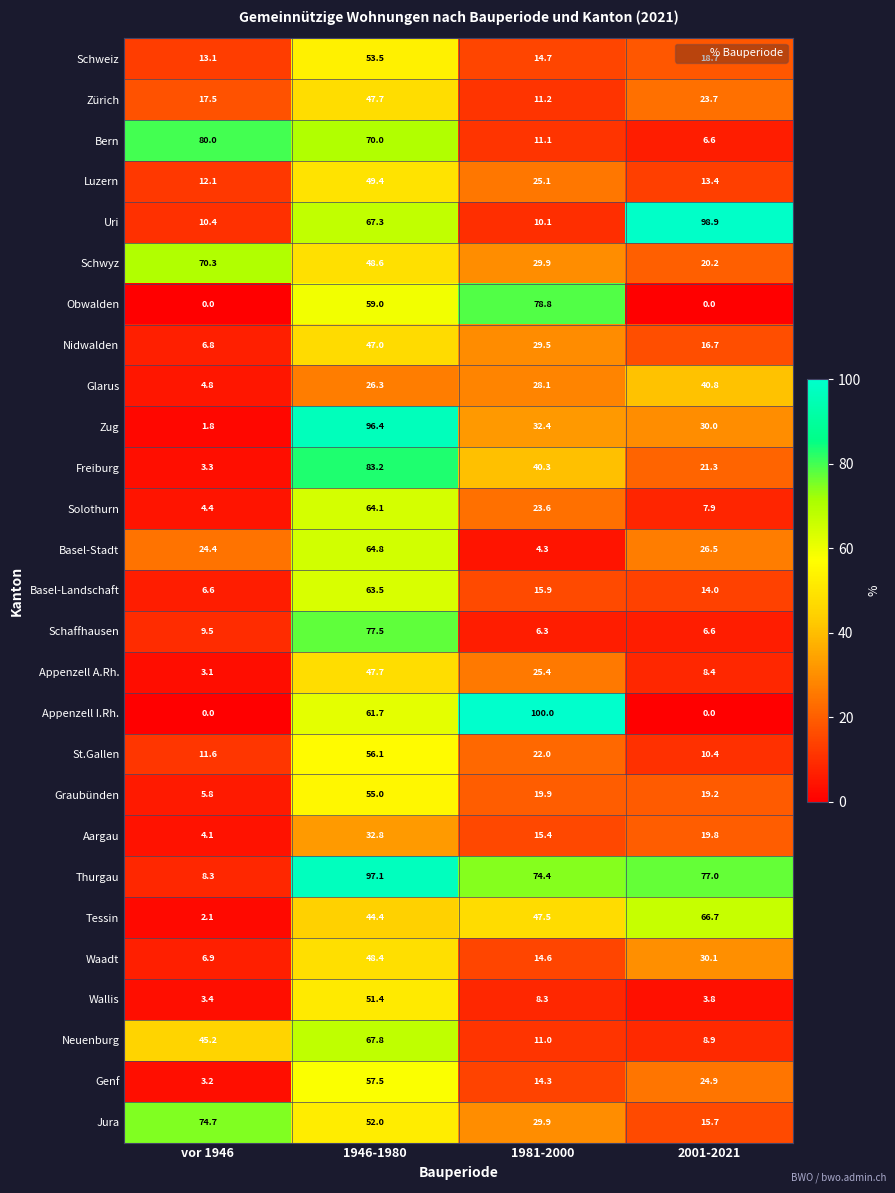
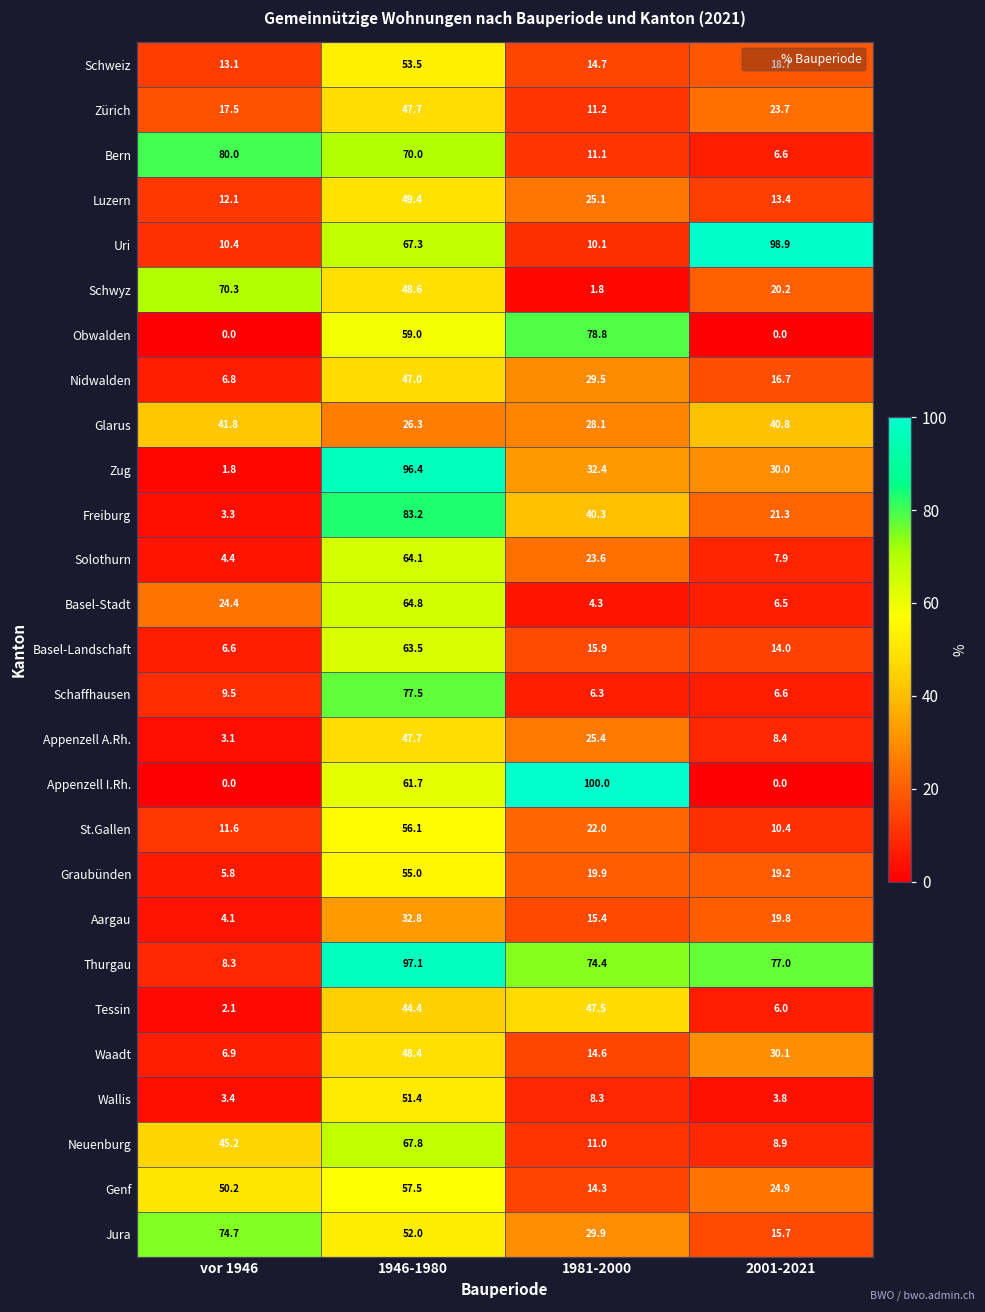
  {
    "Schweiz": {
      "vor 1946": 13.1,
      "1946-1980": 53.5,
      "1981-2000": 14.7
    },
    "Zürich": {
      "vor 1946": 17.5,
      "1946-1980": 47.7,
      "1981-2000": 11.2,
      "2001-2021": 23.7
    },
    "Bern": {
      "vor 1946": 80.0,
      "1946-1980": 70.0,
      "1981-2000": 11.1,
      "2001-2021": 6.6
    },
    "Luzern": {
      "vor 1946": 12.1,
      "1946-1980": 49.4,
      "1981-2000": 25.1,
      "2001-2021": 13.4
    },
    "Uri": {
      "vor 1946": 10.4,
      "1946-1980": 67.3,
      "1981-2000": 10.1,
      "2001-2021": 98.9
    },
    "Schwyz": {
      "vor 1946": 70.3,
      "1946-1980": 48.6,
-     "1981-2000": 29.9,
+     "1981-2000": 1.8,
      "2001-2021": 20.2
    },
    "Obwalden": {
      "vor 1946": 0.0,
      "1946-1980": 59.0,
      "1981-2000": 78.8,
      "2001-2021": 0.0
    },
    "Nidwalden": {
      "vor 1946": 6.8,
      "1946-1980": 47.0,
      "1981-2000": 29.5,
      "2001-2021": 16.7
    },
    "Glarus": {
-     "vor 1946": 4.8,
+     "vor 1946": 41.8,
      "1946-1980": 26.3,
      "1981-2000": 28.1,
      "2001-2021": 40.8
    },
    "Zug": {
      "vor 1946": 1.8,
      "1946-1980": 96.4,
      "1981-2000": 32.4,
      "2001-2021": 30.0
    },
    "Freiburg": {
      "vor 1946": 3.3,
      "1946-1980": 83.2,
      "1981-2000": 40.3,
      "2001-2021": 21.3
    },
    "Solothurn": {
      "vor 1946": 4.4,
      "1946-1980": 64.1,
      "1981-2000": 23.6,
      "2001-2021": 7.9
    },
    "Basel-Stadt": {
      "vor 1946": 24.4,
      "1946-1980": 64.8,
      "1981-2000": 4.3,
-     "2001-2021": 26.5
+     "2001-2021": 6.5
    },
    "Basel-Landschaft": {
      "vor 1946": 6.6,
      "1946-1980": 63.5,
      "1981-2000": 15.9,
      "2001-2021": 14.0
    },
    "Schaffhausen": {
      "vor 1946": 9.5,
      "1946-1980": 77.5,
      "1981-2000": 6.3,
      "2001-2021": 6.6
    },
    "Appenzell A.Rh.": {
      "vor 1946": 3.1,
      "1946-1980": 47.7,
      "1981-2000": 25.4,
      "2001-2021": 8.4
    },
    "Appenzell I.Rh.": {
      "vor 1946": 0.0,
      "1946-1980": 61.7,
      "1981-2000": 100.0,
      "2001-2021": 0.0
    },
    "St.Gallen": {
      "vor 1946": 11.6,
      "1946-1980": 56.1,
      "1981-2000": 22.0,
      "2001-2021": 10.4
    },
    "Graubünden": {
      "vor 1946": 5.8,
      "1946-1980": 55.0,
      "1981-2000": 19.9,
      "2001-2021": 19.2
    },
    "Aargau": {
      "vor 1946": 4.1,
      "1946-1980": 32.8,
      "1981-2000": 15.4,
      "2001-2021": 19.8
    },
    "Thurgau": {
      "vor 1946": 8.3,
      "1946-1980": 97.1,
      "1981-2000": 74.4,
      "2001-2021": 77.0
    },
    "Tessin": {
      "vor 1946": 2.1,
      "1946-1980": 44.4,
      "1981-2000": 47.5,
-     "2001-2021": 66.7
+     "2001-2021": 6.0
    },
    "Waadt": {
      "vor 1946": 6.9,
      "1946-1980": 48.4,
      "1981-2000": 14.6,
      "2001-2021": 30.1
    },
    "Wallis": {
      "vor 1946": 3.4,
      "1946-1980": 51.4,
      "1981-2000": 8.3,
      "2001-2021": 3.8
    },
    "Neuenburg": {
      "vor 1946": 45.2,
      "1946-1980": 67.8,
      "1981-2000": 11.0,
      "2001-2021": 8.9
    },
    "Genf": {
-     "vor 1946": 3.2,
+     "vor 1946": 50.2,
      "1946-1980": 57.5,
      "1981-2000": 14.3,
      "2001-2021": 24.9
    },
    "Jura": {
      "vor 1946": 74.7,
      "1946-1980": 52.0,
      "1981-2000": 29.9,
      "2001-2021": 15.7
    }
  }
